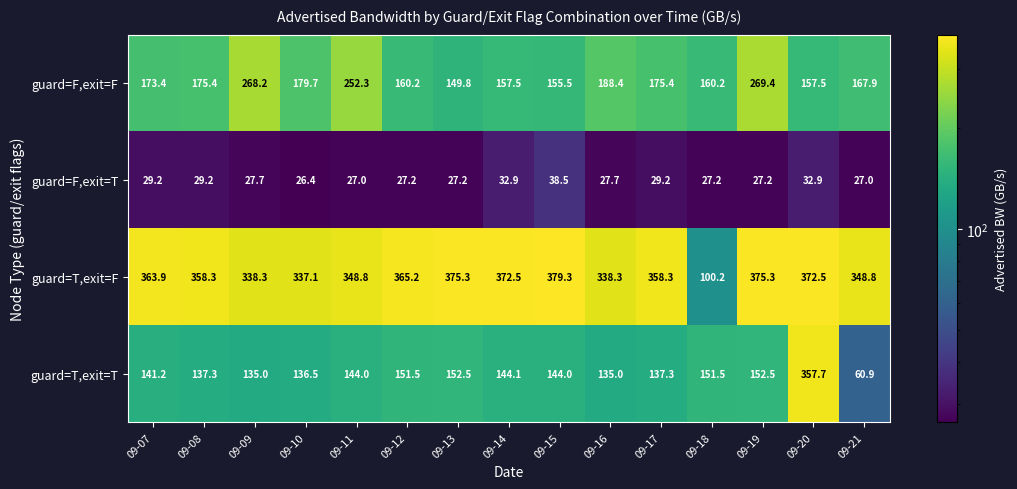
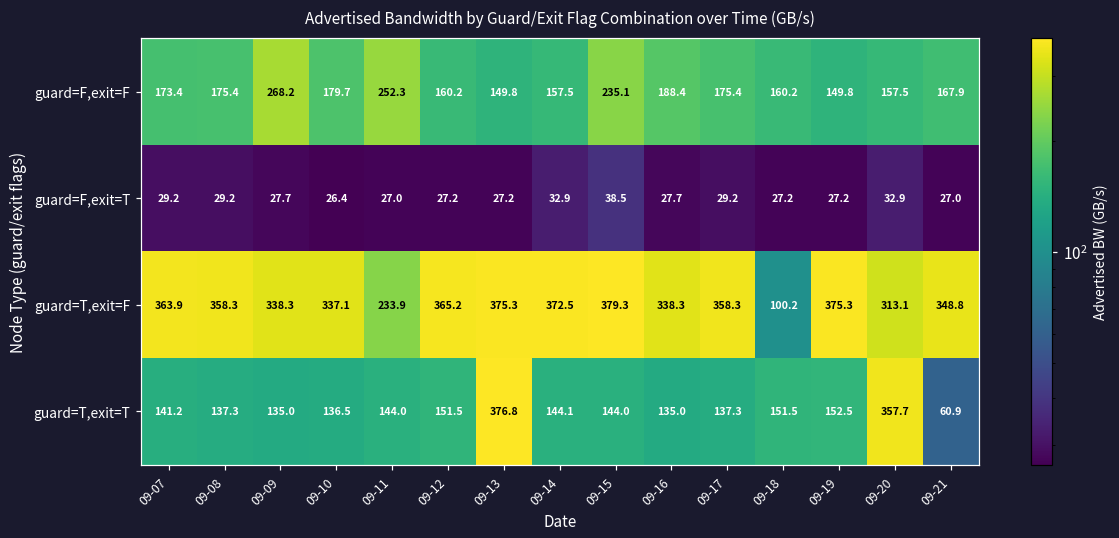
  {
    "guard=F,exit=F": {
      "09-07": 173.4,
      "09-08": 175.4,
      "09-09": 268.2,
      "09-10": 179.7,
      "09-11": 252.3,
      "09-12": 160.2,
      "09-13": 149.8,
      "09-14": 157.5,
-     "09-15": 155.5,
+     "09-15": 235.1,
      "09-16": 188.4,
      "09-17": 175.4,
      "09-18": 160.2,
-     "09-19": 269.4,
+     "09-19": 149.8,
      "09-20": 157.5,
      "09-21": 167.9
    },
    "guard=F,exit=T": {
      "09-07": 29.2,
      "09-08": 29.2,
      "09-09": 27.7,
      "09-10": 26.4,
      "09-11": 27.0,
      "09-12": 27.2,
      "09-13": 27.2,
      "09-14": 32.9,
      "09-15": 38.5,
      "09-16": 27.7,
      "09-17": 29.2,
      "09-18": 27.2,
      "09-19": 27.2,
      "09-20": 32.9,
      "09-21": 27.0
    },
    "guard=T,exit=F": {
      "09-07": 363.9,
      "09-08": 358.3,
      "09-09": 338.3,
      "09-10": 337.1,
-     "09-11": 348.8,
+     "09-11": 233.9,
      "09-12": 365.2,
      "09-13": 375.3,
      "09-14": 372.5,
      "09-15": 379.3,
      "09-16": 338.3,
      "09-17": 358.3,
      "09-18": 100.2,
      "09-19": 375.3,
-     "09-20": 372.5,
+     "09-20": 313.1,
      "09-21": 348.8
    },
    "guard=T,exit=T": {
      "09-07": 141.2,
      "09-08": 137.3,
      "09-09": 135.0,
      "09-10": 136.5,
      "09-11": 144.0,
      "09-12": 151.5,
-     "09-13": 152.5,
+     "09-13": 376.8,
      "09-14": 144.1,
      "09-15": 144.0,
      "09-16": 135.0,
      "09-17": 137.3,
      "09-18": 151.5,
      "09-19": 152.5,
      "09-20": 357.7,
      "09-21": 60.9
    }
  }
